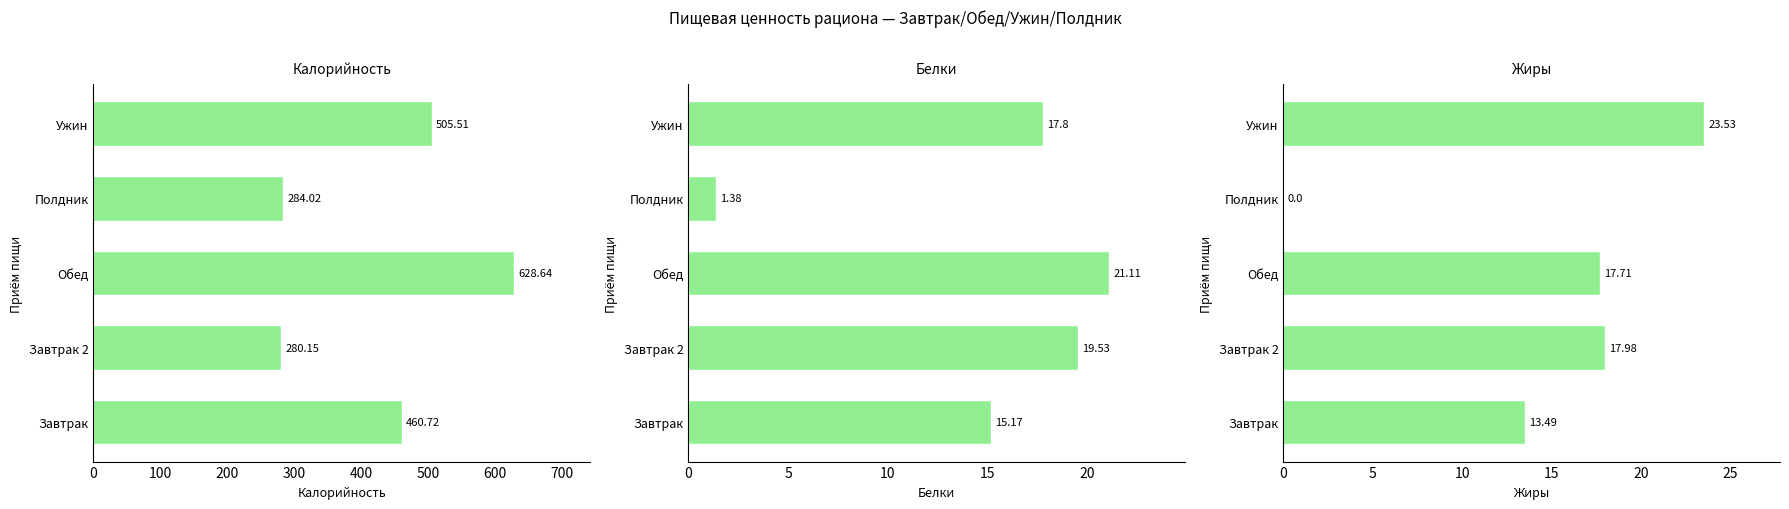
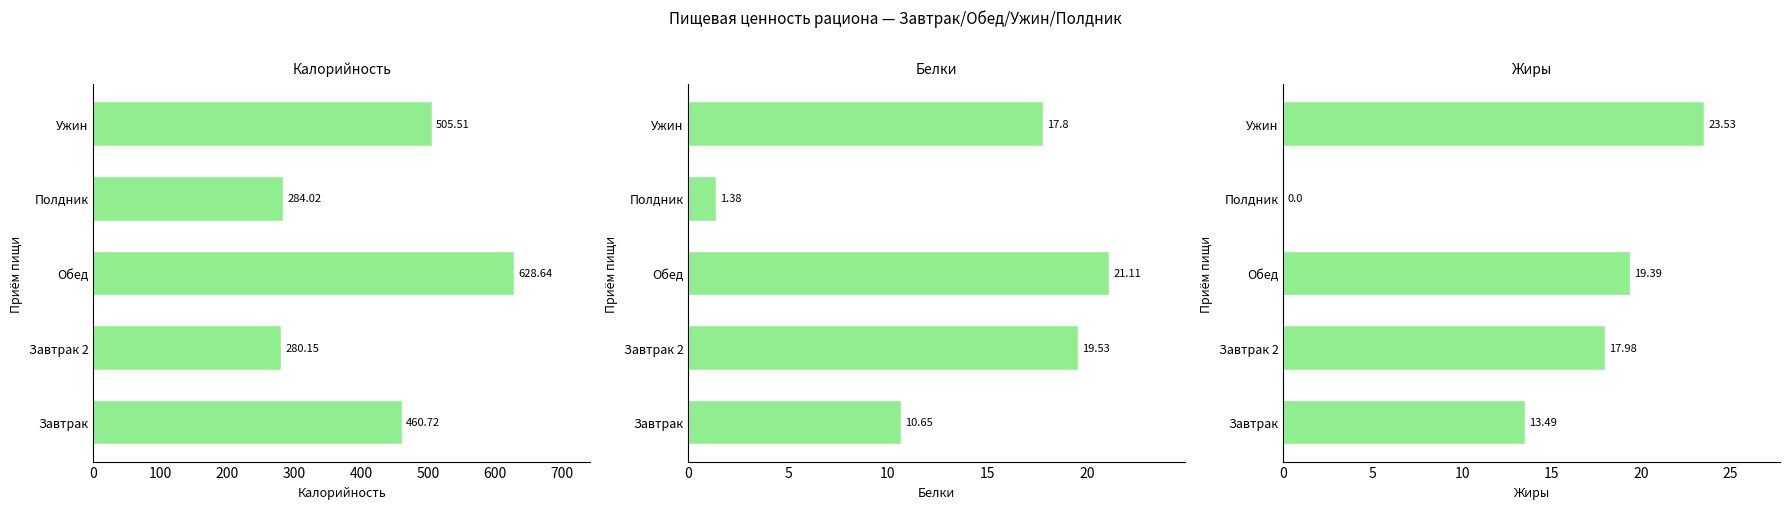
  {
    "Калорийность": {
      "Ужин": 505.51,
      "Полдник": 284.02,
      "Обед": 628.64,
      "Завтрак 2": 280.15,
      "Завтрак": 460.72
    },
    "Белки": {
      "Ужин": 17.8,
      "Полдник": 1.38,
      "Обед": 21.11,
      "Завтрак 2": 19.53,
-     "Завтрак": 15.17
+     "Завтрак": 10.65
    },
    "Жиры": {
      "Ужин": 23.53,
      "Полдник": 0.0,
-     "Обед": 17.71,
+     "Обед": 19.39,
      "Завтрак 2": 17.98,
      "Завтрак": 13.49
    }
  }
